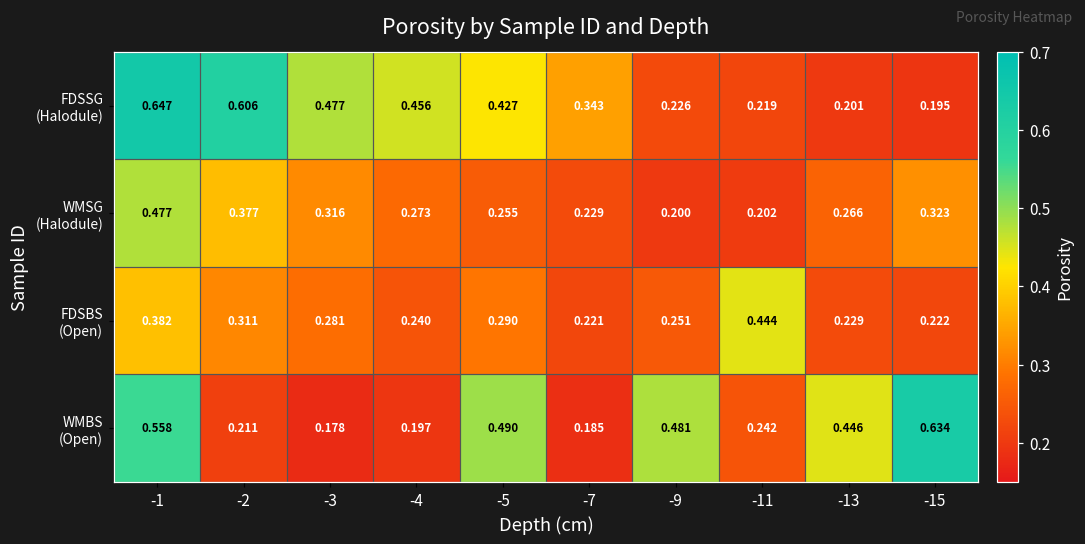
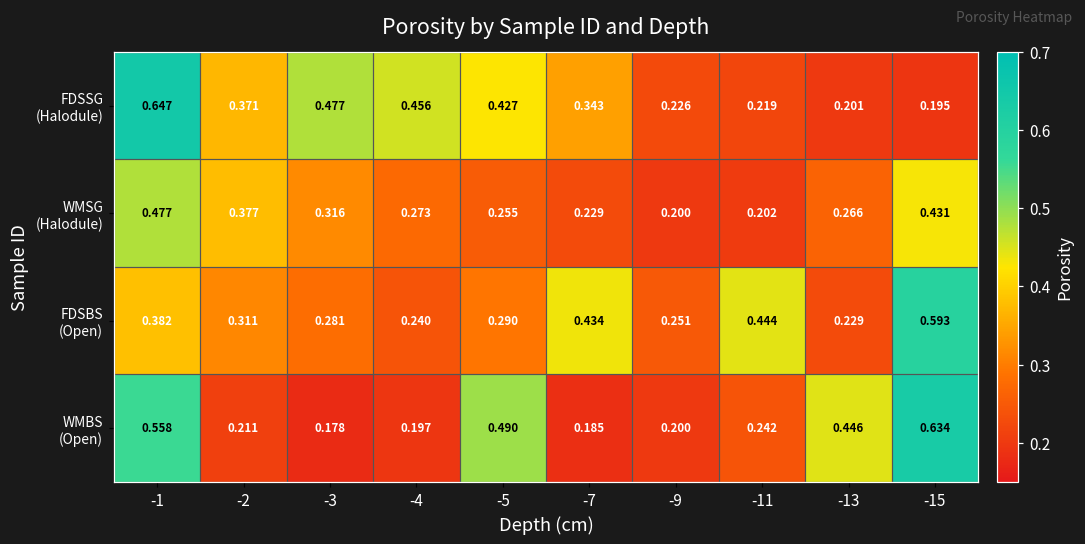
  {
    "FDSSG (Halodule)": {
      "-1": 0.647,
-     "-2": 0.606,
+     "-2": 0.371,
      "-3": 0.477,
      "-4": 0.456,
      "-5": 0.427,
      "-7": 0.343,
      "-9": 0.226,
      "-11": 0.219,
      "-13": 0.201,
      "-15": 0.195
    },
    "WMSG (Halodule)": {
      "-1": 0.477,
      "-2": 0.377,
      "-3": 0.316,
      "-4": 0.273,
      "-5": 0.255,
      "-7": 0.229,
      "-9": 0.200,
      "-11": 0.202,
      "-13": 0.266,
-     "-15": 0.323
+     "-15": 0.431
    },
    "FDSBS (Open)": {
      "-1": 0.382,
      "-2": 0.311,
      "-3": 0.281,
      "-4": 0.240,
      "-5": 0.290,
-     "-7": 0.221,
+     "-7": 0.434,
      "-9": 0.251,
      "-11": 0.444,
      "-13": 0.229,
-     "-15": 0.222
+     "-15": 0.593
    },
    "WMBS (Open)": {
      "-1": 0.558,
      "-2": 0.211,
      "-3": 0.178,
      "-4": 0.197,
      "-5": 0.490,
      "-7": 0.185,
-     "-9": 0.481,
+     "-9": 0.200,
      "-11": 0.242,
      "-13": 0.446,
      "-15": 0.634
    }
  }
